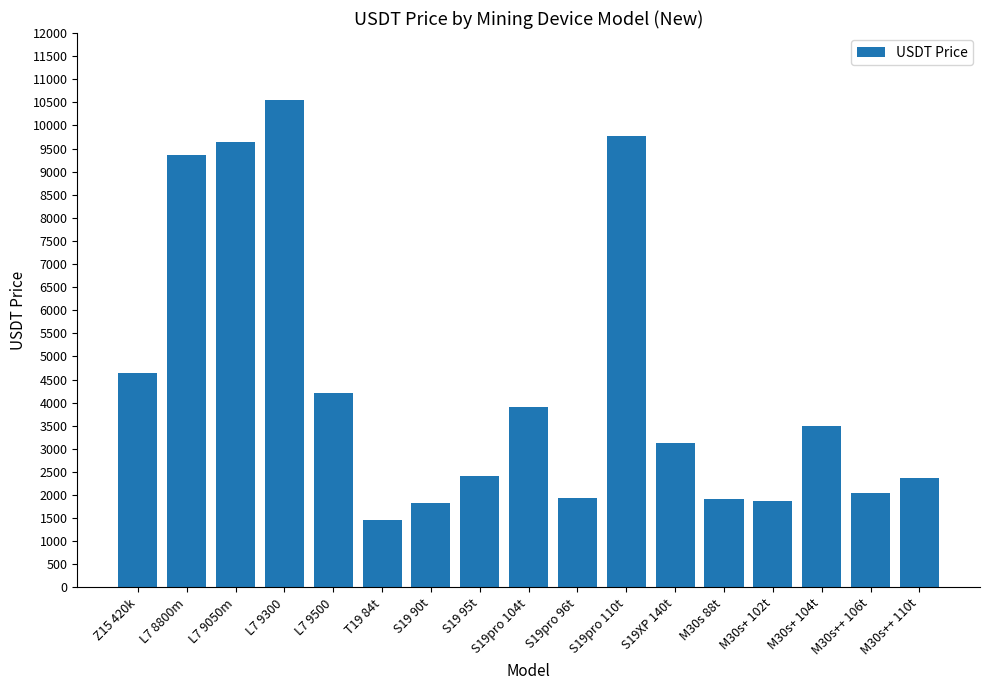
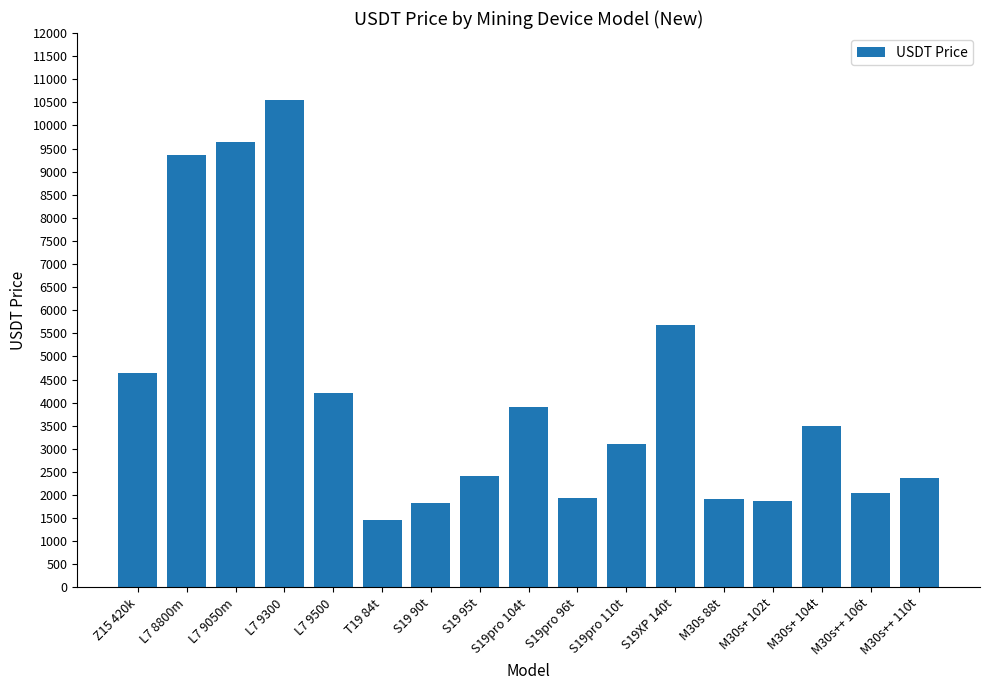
  {
    "Z15 420k": 4700,
    "L7 8800m": 9400,
    "L7 9050m": 9700,
    "L7 9300": 10600,
    "L7 9500": 4200,
    "T19 84t": 1500,
    "S19 90t": 1800,
    "S19 95t": 2400,
    "S19pro 104t": 3900,
    "S19pro 96t": 1900,
-   "S19pro 110t": 9800,
-   "S19XP 140t": 3100,
+   "S19pro 110t": 3100,
+   "S19XP 140t": 5700,
    "M30s 88t": 1900,
    "M30s+ 102t": 1900,
    "M30s+ 104t": 3500,
    "M30s++ 106t": 2100,
    "M30s++ 110t": 2400
  }
